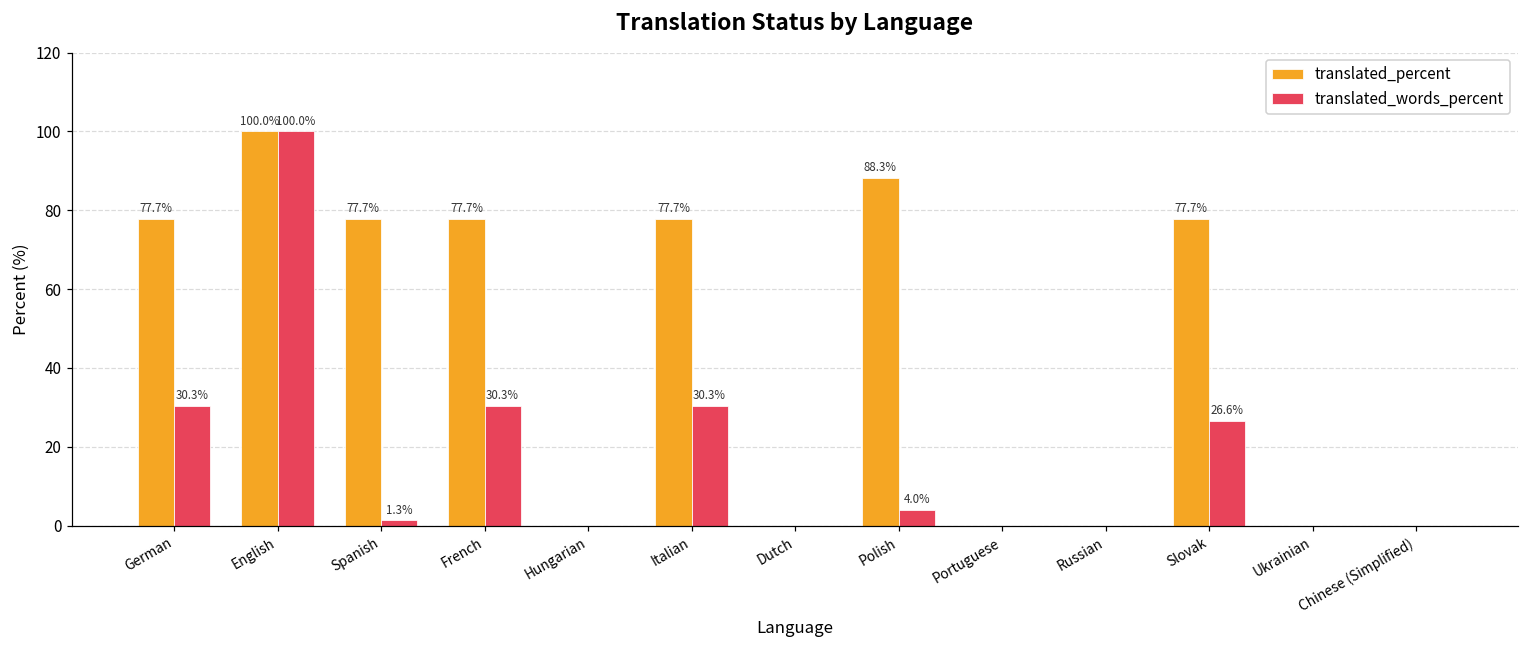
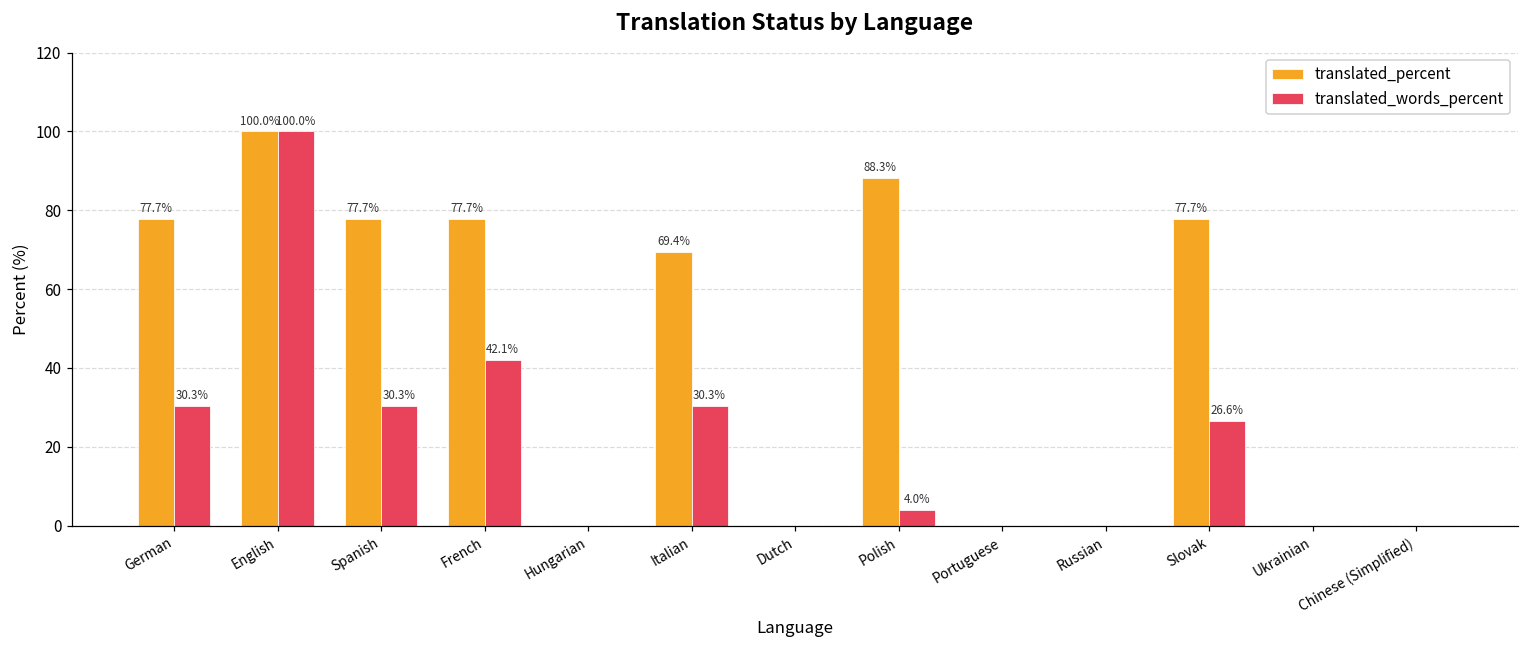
  {
    "translated_percent": {
      "German": "77.7%",
      "English": "100.0%",
      "Spanish": "77.7%",
      "French": "77.7%",
-     "Italian": "77.7%",
+     "Italian": "69.4%",
      "Polish": "88.3%",
      "Slovak": "77.7%"
    },
    "translated_words_percent": {
      "German": "30.3%",
      "English": "100.0%",
-     "Spanish": "1.3%",
-     "French": "30.3%",
+     "Spanish": "30.3%",
+     "French": "42.1%",
      "Italian": "30.3%",
      "Polish": "4.0%",
      "Slovak": "26.6%"
    }
  }
